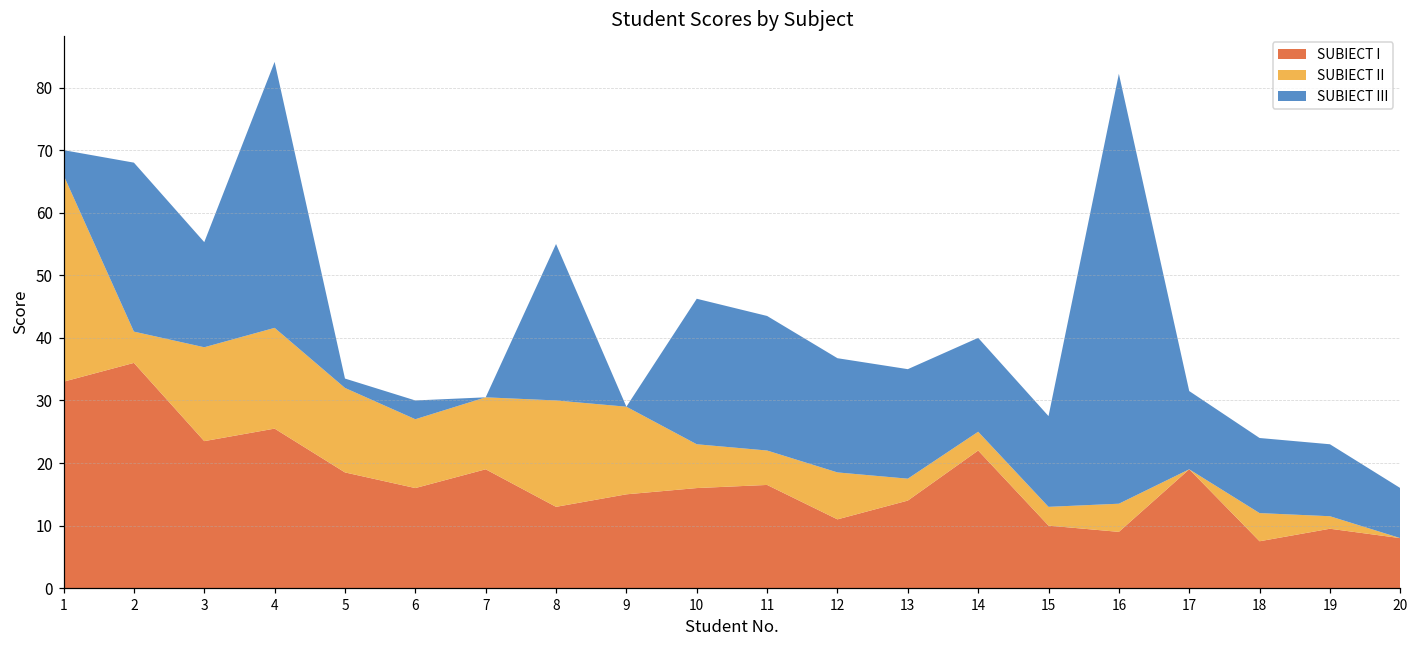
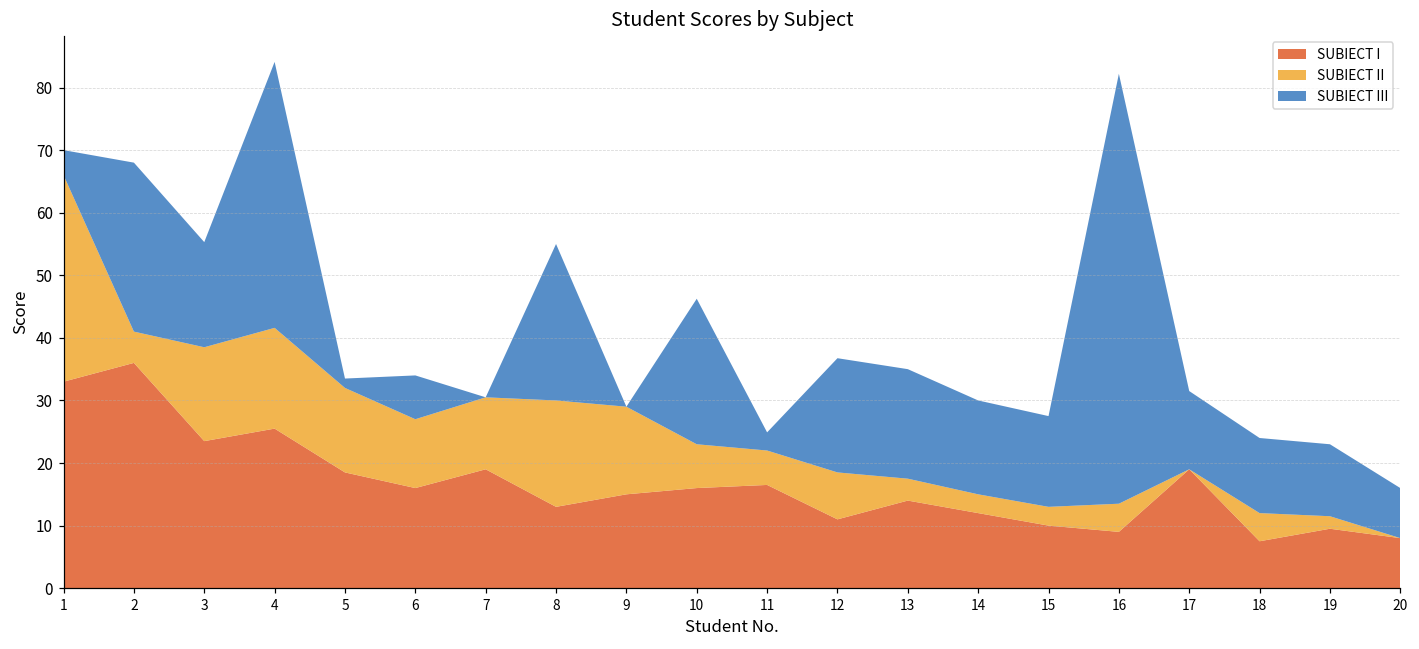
  {
    "SUBIECT I": {
      "1": 33,
      "2": 36,
      "3": 24,
      "4": 26,
      "5": 19,
      "6": 16,
      "7": 19,
      "8": 13,
      "9": 15,
      "10": 16,
      "11": 17,
      "12": 11,
      "13": 14,
-     "14": 22,
+     "14": 12,
      "15": 10,
      "16": 9,
      "18": 8,
      "19": 10
    },
    "SUBIECT II": {
      "1": 33,
      "2": 5,
      "3": 15,
      "4": 16,
      "5": 14,
      "6": 11,
      "8": 17,
      "10": 7,
      "11": 6,
      "12": 8,
      "13": 4,
      "14": 3,
      "15": 3,
      "16": 5,
      "18": 5,
      "19": 2
    },
    "SUBIECT III": {
      "1": 4,
      "2": 27,
      "3": 17,
      "4": 42,
      "5": 2,
-     "6": 3,
+     "6": 7,
      "8": 25,
      "10": 23,
-     "11": 22,
+     "11": 3,
      "12": 18,
      "13": 18,
      "14": 15,
      "15": 15,
      "16": 69,
      "17": 13,
      "18": 12,
      "19": 12,
      "20": 8
    }
  }
